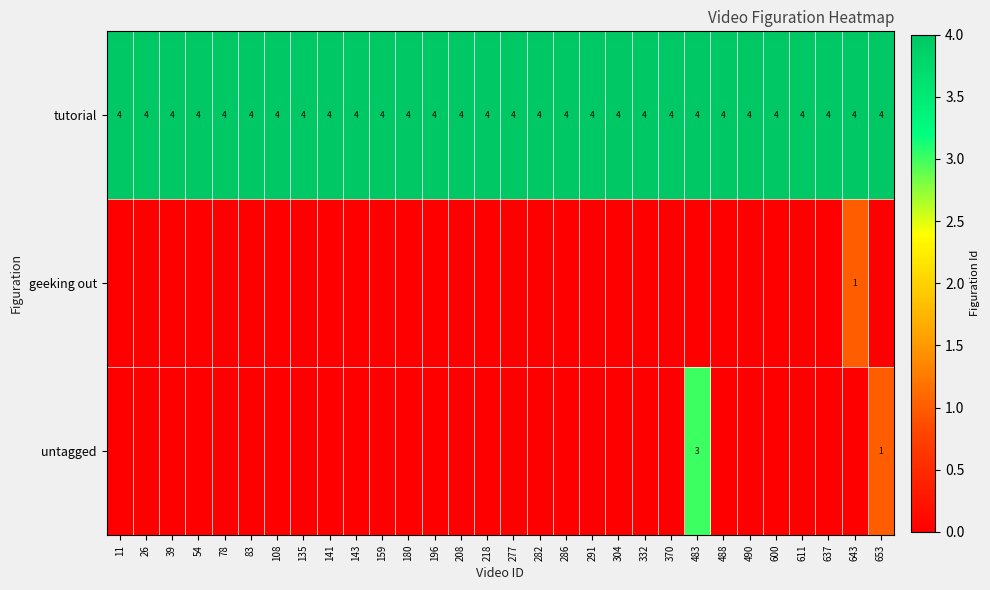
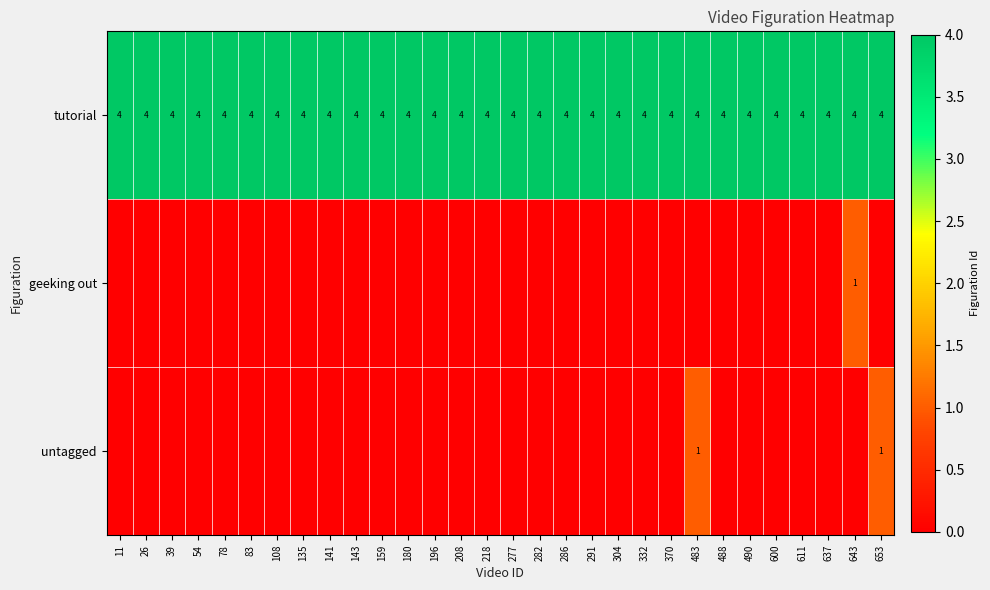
  {
    "tutorial": {
      "11": 4,
      "26": 4,
      "39": 4,
      "54": 4,
      "78": 4,
      "83": 4,
      "108": 4,
      "135": 4,
      "141": 4,
      "143": 4,
      "159": 4,
      "180": 4,
      "196": 4,
      "208": 4,
      "218": 4,
      "277": 4,
      "282": 4,
      "286": 4,
      "291": 4,
      "304": 4,
      "332": 4,
      "370": 4,
      "483": 4,
      "488": 4,
      "490": 4,
      "600": 4,
      "611": 4,
      "637": 4,
      "643": 4,
      "653": 4
    },
    "geeking out": {
      "643": 1
    },
    "untagged": {
-     "483": 3,
+     "483": 1,
      "653": 1
    }
  }
